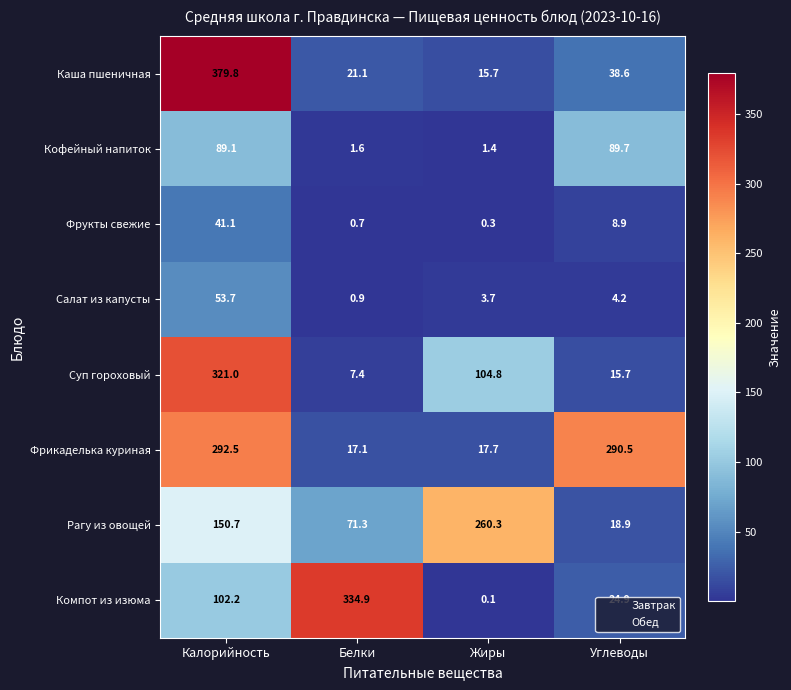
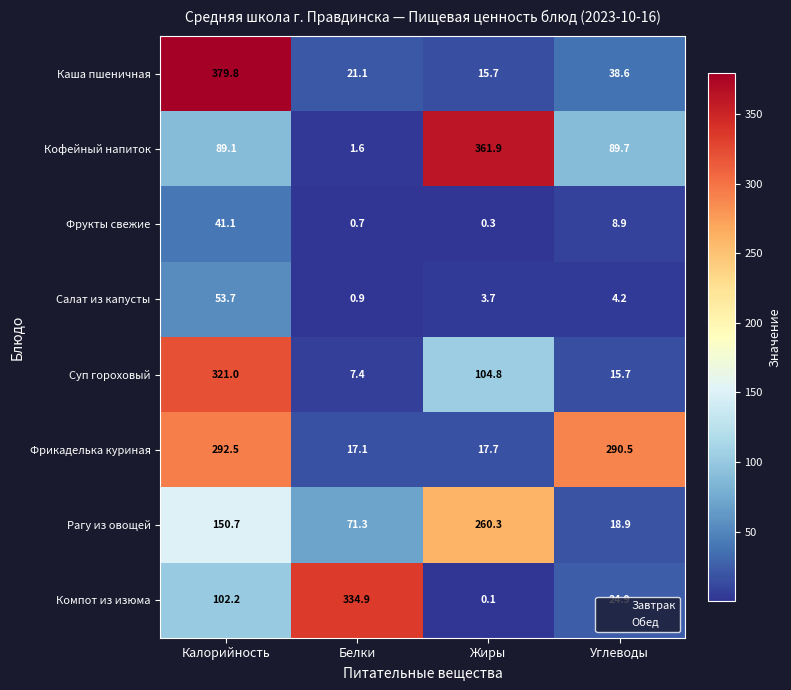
  {
    "Каша пшеничная": {
      "Калорийность": 379.8,
      "Белки": 21.1,
      "Жиры": 15.7,
      "Углеводы": 38.6
    },
    "Кофейный напиток": {
      "Калорийность": 89.1,
      "Белки": 1.6,
-     "Жиры": 1.4,
+     "Жиры": 361.9,
      "Углеводы": 89.7
    },
    "Фрукты свежие": {
      "Калорийность": 41.1,
      "Белки": 0.7,
      "Жиры": 0.3,
      "Углеводы": 8.9
    },
    "Салат из капусты": {
      "Калорийность": 53.7,
      "Белки": 0.9,
      "Жиры": 3.7,
      "Углеводы": 4.2
    },
    "Суп гороховый": {
      "Калорийность": 321.0,
      "Белки": 7.4,
      "Жиры": 104.8,
      "Углеводы": 15.7
    },
    "Фрикаделька куриная": {
      "Калорийность": 292.5,
      "Белки": 17.1,
      "Жиры": 17.7,
      "Углеводы": 290.5
    },
    "Рагу из овощей": {
      "Калорийность": 150.7,
      "Белки": 71.3,
      "Жиры": 260.3,
      "Углеводы": 18.9
    },
    "Компот из изюма": {
      "Калорийность": 102.2,
      "Белки": 334.9,
      "Жиры": 0.1
    }
  }
